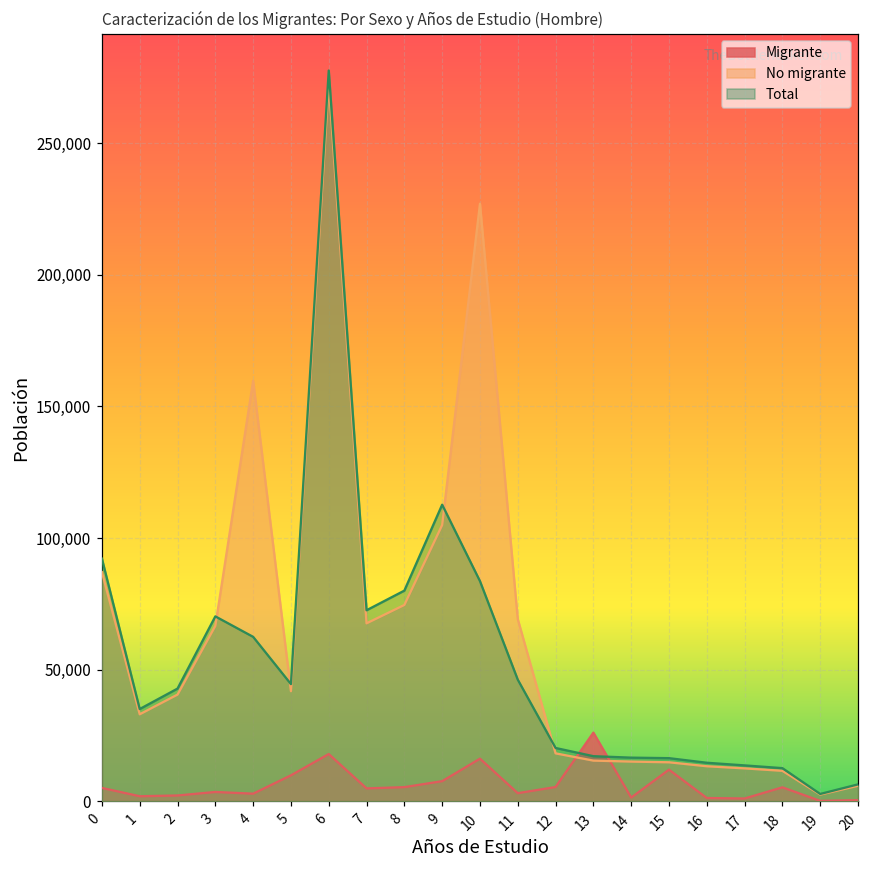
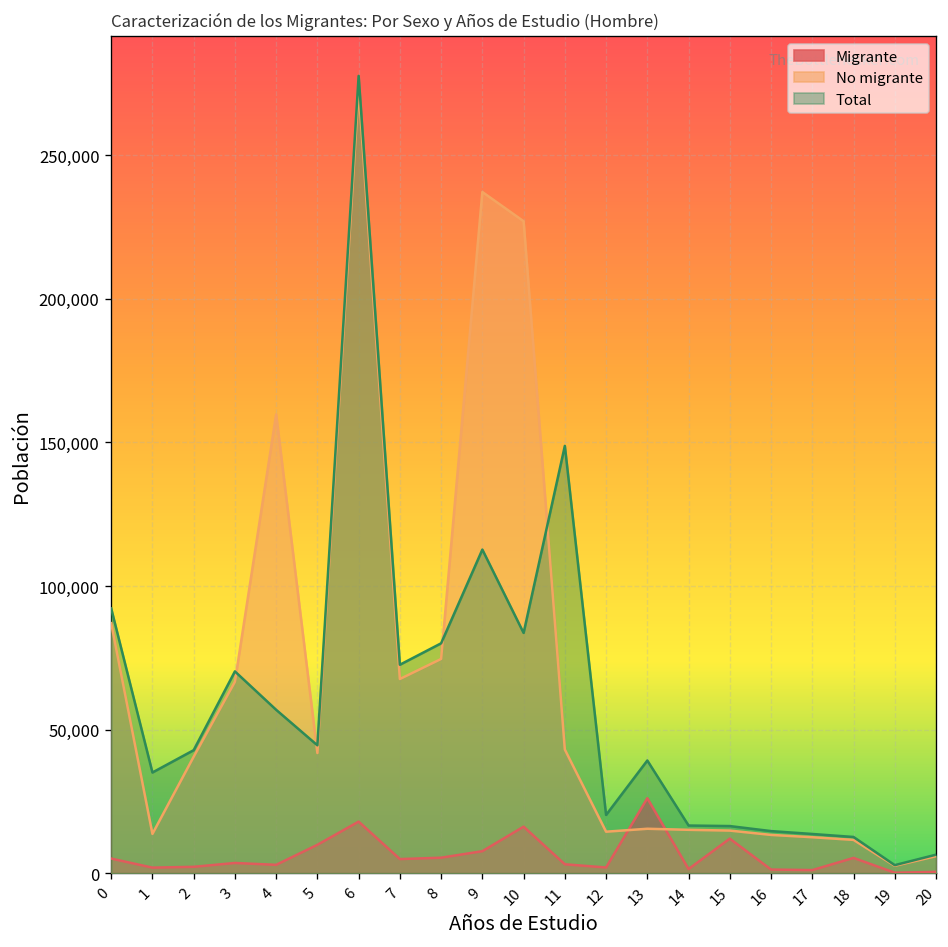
  {
    "Migrante": {
      "0": "5,000",
      "1": "2,000",
      "2": "2,000",
      "3": "4,000",
      "4": "3,000",
      "5": "10,000",
      "6": "18,000",
      "7": "5,000",
      "8": "5,000",
      "9": "8,000",
      "10": "16,000",
      "11": "3,000",
-     "12": "5,000",
+     "12": "2,000",
      "13": "26,000",
      "14": "1,000",
      "15": "12,000",
      "16": "1,000",
      "17": "1,000",
      "18": "5,000",
      "19": "0",
      "20": "1,000"
    },
    "No migrante": {
      "0": "87,000",
-     "1": "33,000",
+     "1": "14,000",
      "2": "41,000",
      "3": "67,000",
      "4": "160,000",
      "5": "42,000",
      "6": "273,000",
      "7": "68,000",
      "8": "75,000",
-     "9": "105,000",
+     "9": "237,000",
      "10": "227,000",
-     "11": "69,000",
-     "12": "18,000",
+     "11": "43,000",
+     "12": "14,000",
      "13": "16,000",
      "14": "15,000",
      "15": "15,000",
      "16": "13,000",
      "17": "13,000"
    },
    "Total": {
      "0": "92,000",
      "1": "35,000",
      "2": "43,000",
      "3": "70,000",
-     "4": "63,000",
+     "4": "57,000",
      "5": "45,000",
      "6": "278,000",
      "7": "73,000",
      "8": "80,000",
      "9": "113,000",
      "10": "84,000",
-     "11": "46,000",
+     "11": "149,000",
      "12": "20,000",
-     "13": "17,000",
+     "13": "39,000",
      "14": "17,000",
      "15": "16,000",
      "16": "15,000",
      "17": "14,000"
    }
  }
